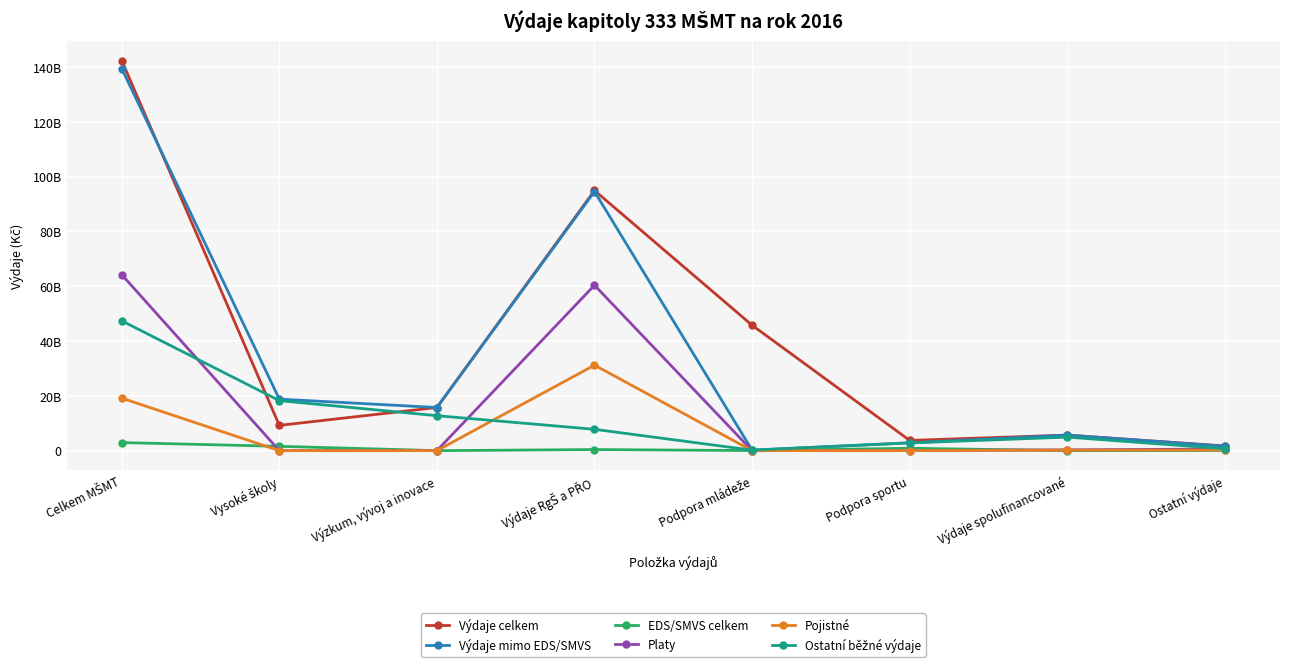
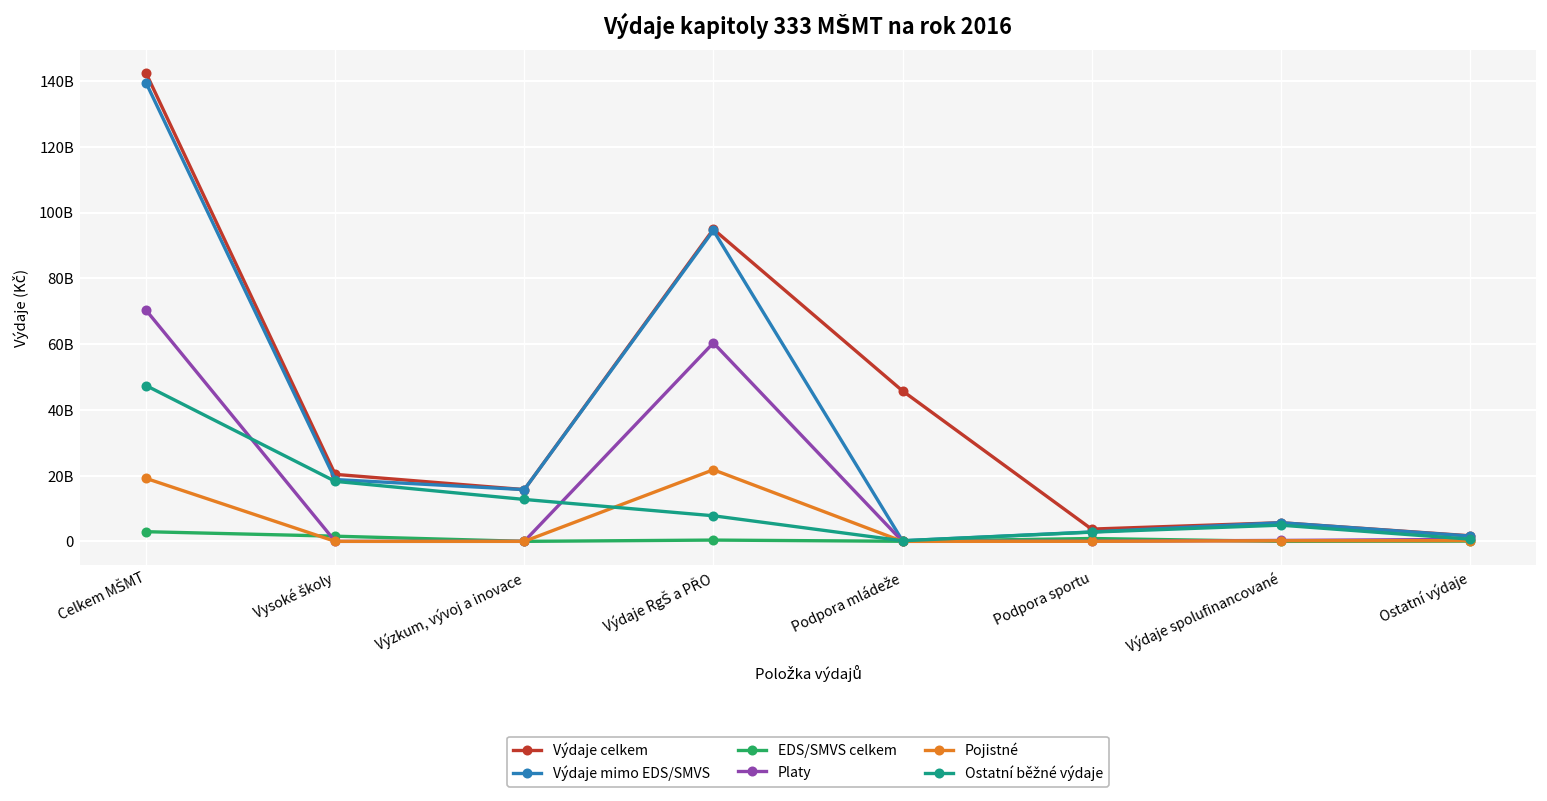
  {
    "Výdaje celkem": {
      "Celkem MŠMT": 142000000000,
-     "Vysoké školy": 9000000000,
+     "Vysoké školy": 20000000000,
      "Podpora mládeže": 46000000000
    },
    "Výdaje mimo EDS/SMVS": {
      "Celkem MŠMT": 139000000000
    },
    "Platy": {
-     "Celkem MŠMT": 64000000000,
+     "Celkem MŠMT": 70000000000,
      "Výdaje RgŠ a PŘO": 60000000000
    },
    "Pojistné": {
      "Celkem MŠMT": 19000000000,
-     "Výdaje RgŠ a PŘO": 31000000000
+     "Výdaje RgŠ a PŘO": 22000000000
    }
  }
